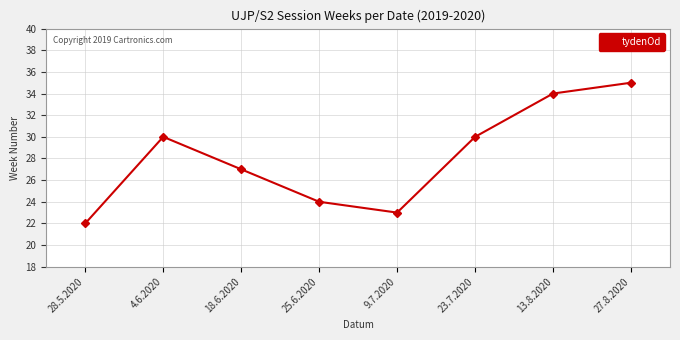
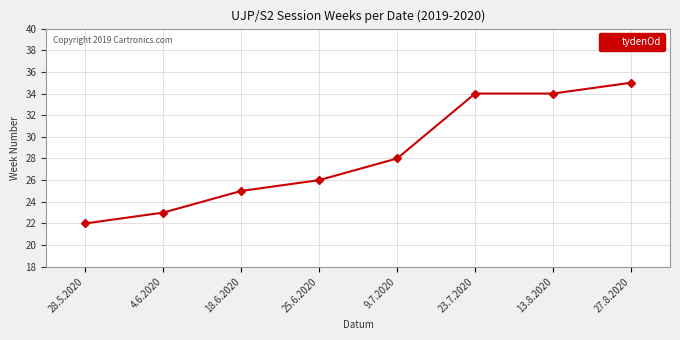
  {
    "28.5.2020": 22,
-   "4.6.2020": 30,
-   "18.6.2020": 27,
-   "25.6.2020": 24,
-   "9.7.2020": 23,
-   "23.7.2020": 30,
+   "4.6.2020": 23,
+   "18.6.2020": 25,
+   "25.6.2020": 26,
+   "9.7.2020": 28,
+   "23.7.2020": 34,
    "13.8.2020": 34,
    "27.8.2020": 35
  }
